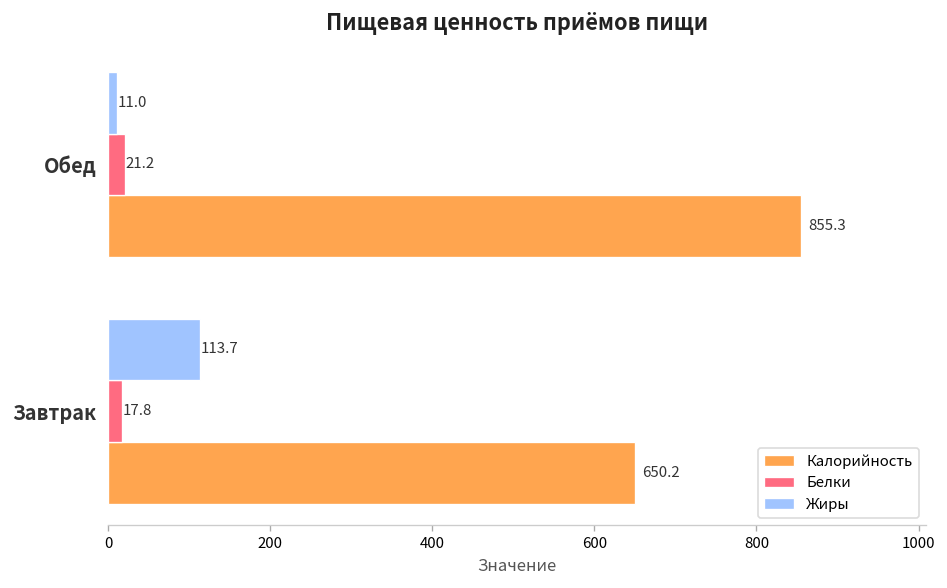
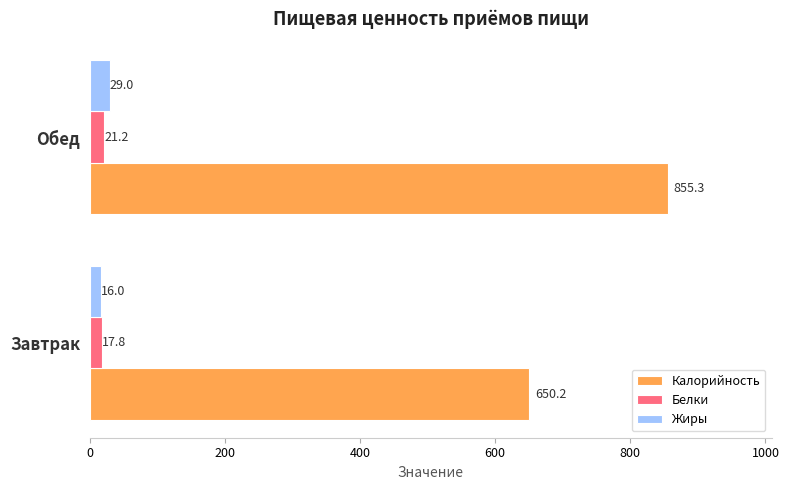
  {
    "Калорийность": {
      "Обед": 855.3,
      "Завтрак": 650.2
    },
    "Белки": {
      "Обед": 21.2,
      "Завтрак": 17.8
    },
    "Жиры": {
-     "Обед": 11.0,
-     "Завтрак": 113.7
+     "Обед": 29.0,
+     "Завтрак": 16.0
    }
  }
